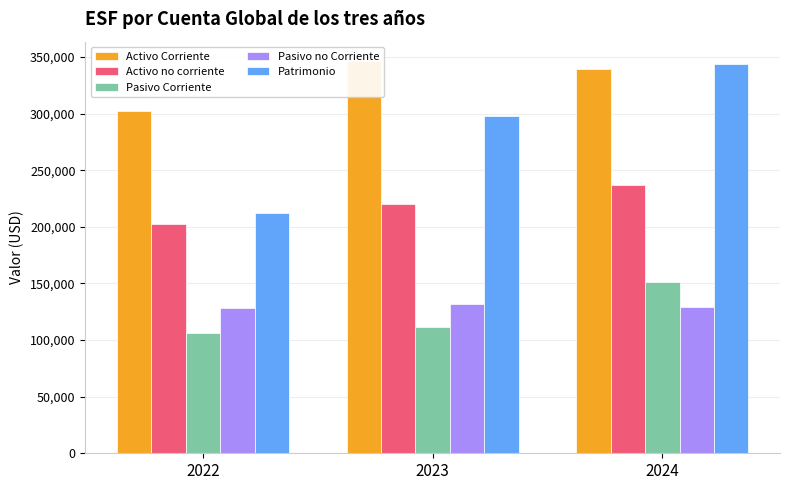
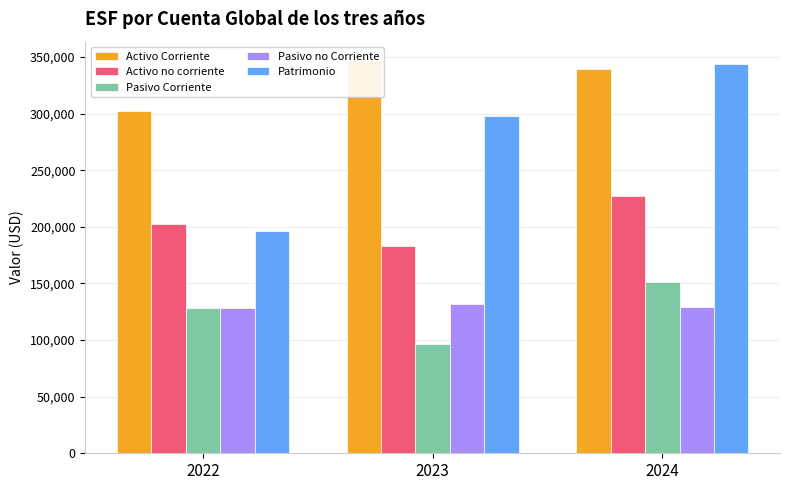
  {
    "Activo Corriente": {
      "2022": "302,000",
      "2024": "340,000"
    },
    "Activo no corriente": {
      "2022": "203,000",
-     "2023": "220,000",
-     "2024": "237,000"
+     "2023": "183,000",
+     "2024": "227,000"
    },
    "Pasivo Corriente": {
-     "2022": "106,000",
-     "2023": "112,000",
+     "2022": "128,000",
+     "2023": "97,000",
      "2024": "152,000"
    },
    "Pasivo no Corriente": {
      "2022": "129,000",
      "2023": "132,000",
      "2024": "129,000"
    },
    "Patrimonio": {
-     "2022": "212,000",
+     "2022": "196,000",
      "2023": "298,000",
      "2024": "344,000"
    }
  }
